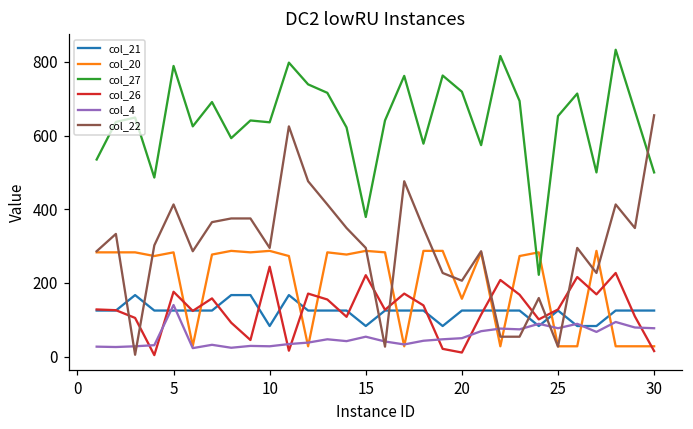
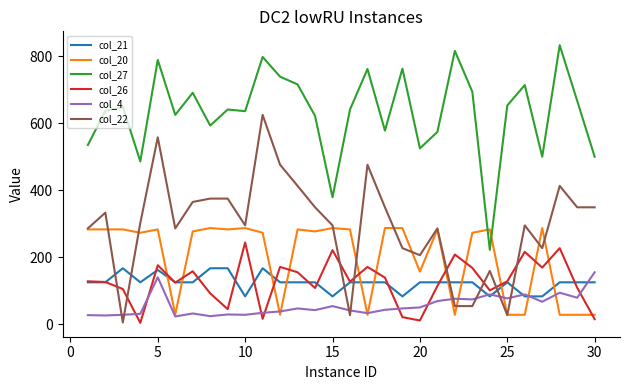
  {
    "col_21": {
-     "5": 130,
+     "5": 160,
      "10": 80,
      "15": 80,
      "20": 130,
      "30": 130
    },
    "col_20": {
      "5": 280,
      "10": 290,
      "15": 290,
      "20": 160,
      "30": 30
    },
    "col_27": {
      "5": 790,
      "10": 640,
      "15": 380,
-     "20": 720,
+     "20": 530,
      "25": 650,
      "30": 500
    },
    "col_26": {
      "5": 180,
      "10": 240,
      "15": 220,
      "20": 10,
      "30": 20
    },
    "col_4": {
      "5": 140,
      "10": 30,
      "15": 50,
      "20": 50,
      "25": 80,
-     "30": 80
+     "30": 160
    },
    "col_22": {
-     "5": 410,
+     "5": 560,
      "10": 300,
      "15": 300,
      "20": 210,
-     "30": 660
+     "30": 350
    }
  }
